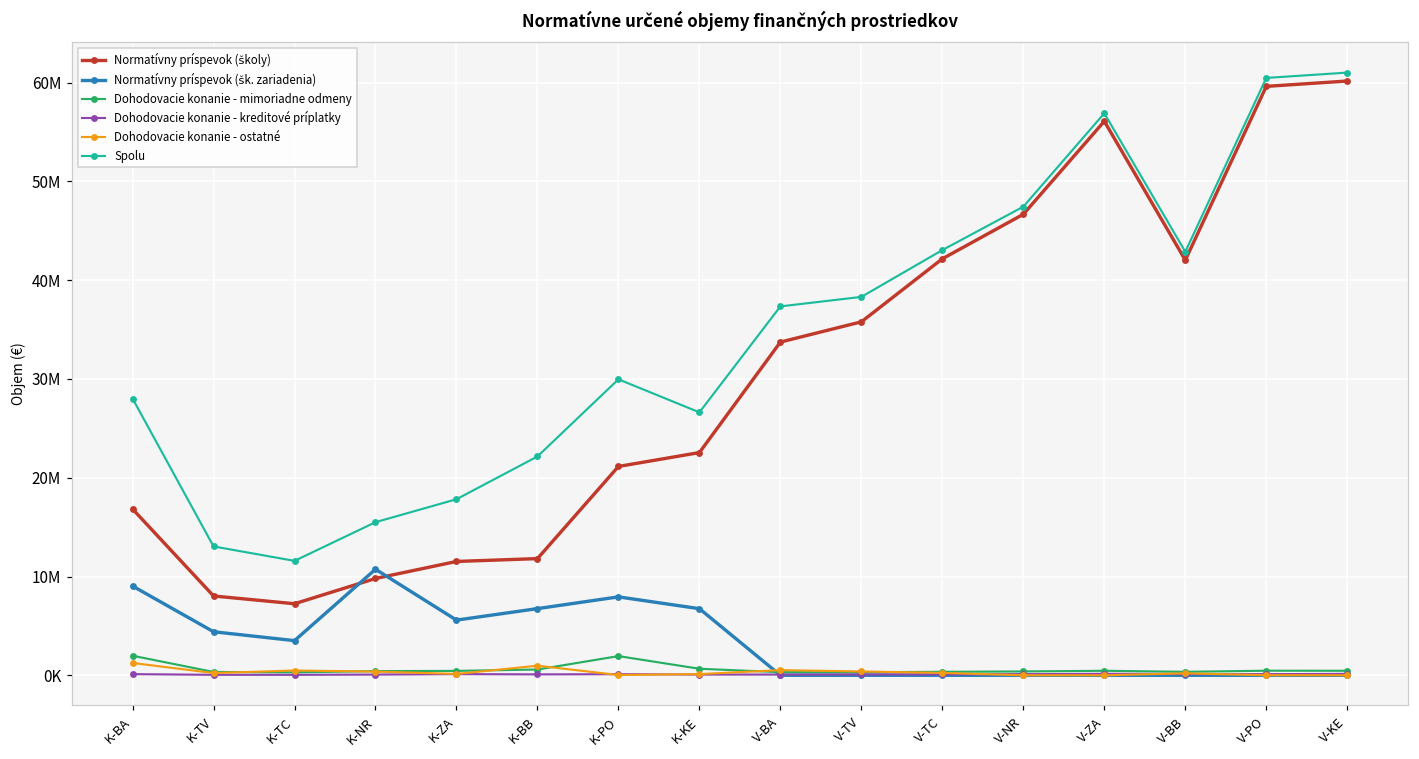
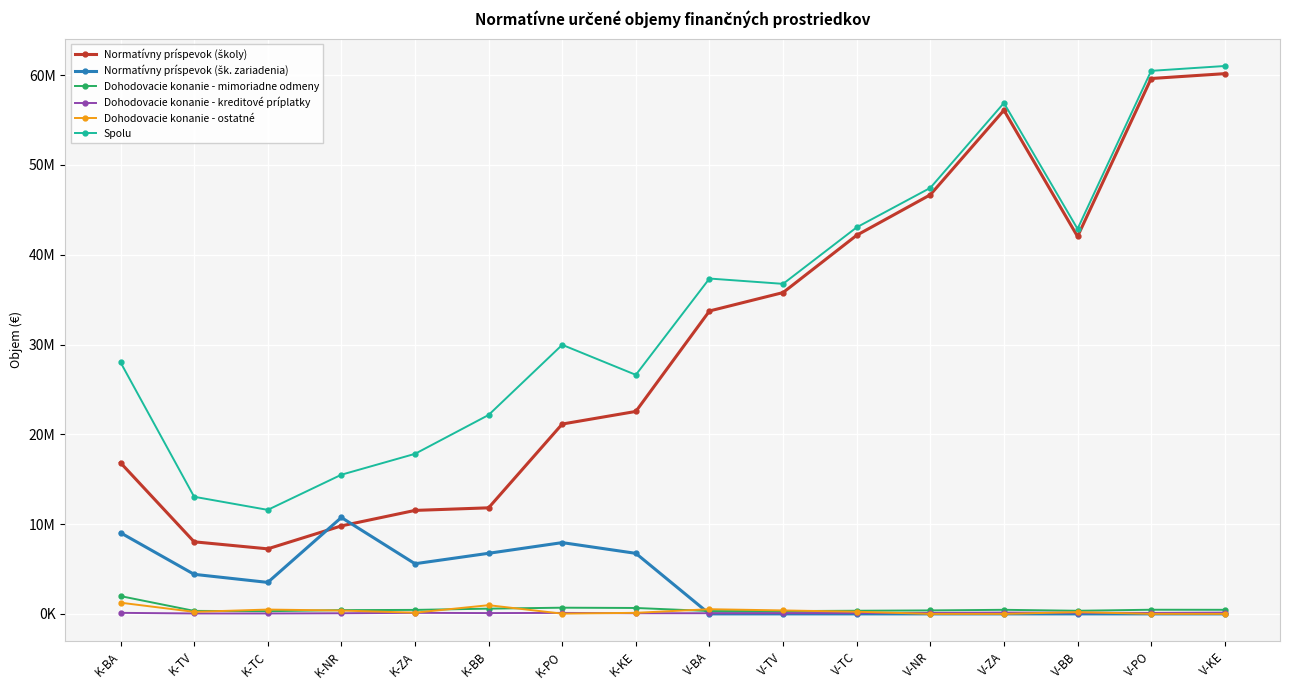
  {
    "Normatívny príspevok (školy)": {
      "K-BA": 17000000,
      "K-TV": 8000000,
      "K-TC": 7000000,
      "K-NR": 10000000,
      "K-ZA": 12000000,
      "K-BB": 12000000,
      "K-PO": 21000000,
      "K-KE": 23000000,
      "V-BA": 34000000,
      "V-TV": 36000000,
      "V-TC": 42000000,
      "V-NR": 47000000,
      "V-ZA": 56000000,
      "V-BB": 42000000,
      "V-PO": 60000000,
      "V-KE": 60000000
    },
    "Normatívny príspevok (šk. zariadenia)": {
      "K-BA": 9000000,
      "K-TV": 4000000,
      "K-TC": 4000000,
      "K-NR": 11000000,
      "K-ZA": 6000000,
      "K-BB": 7000000,
      "K-PO": 8000000,
      "K-KE": 7000000
    },
    "Dohodovacie konanie - mimoriadne odmeny": {
      "K-BA": 2000000,
      "K-ZA": 0,
      "K-BB": 1000000,
-     "K-PO": 2000000,
+     "K-PO": 1000000,
      "K-KE": 1000000,
      "V-ZA": 0,
      "V-PO": 0,
      "V-KE": 0
    },
    "Dohodovacie konanie - kreditové príplatky": {
      "K-BA": 0,
      "K-NR": 0,
      "K-BB": 0
    },
    "Dohodovacie konanie - ostatné": {
      "K-BA": 1000000,
      "K-BB": 1000000
    },
    "Spolu": {
      "K-BA": 28000000,
      "K-TV": 13000000,
      "K-TC": 12000000,
      "K-NR": 15000000,
      "K-ZA": 18000000,
      "K-BB": 22000000,
      "K-PO": 30000000,
      "K-KE": 27000000,
      "V-BA": 37000000,
-     "V-TV": 38000000,
+     "V-TV": 37000000,
      "V-TC": 43000000,
      "V-NR": 47000000,
      "V-ZA": 57000000,
      "V-BB": 43000000,
      "V-PO": 60000000,
      "V-KE": 61000000
    }
  }
